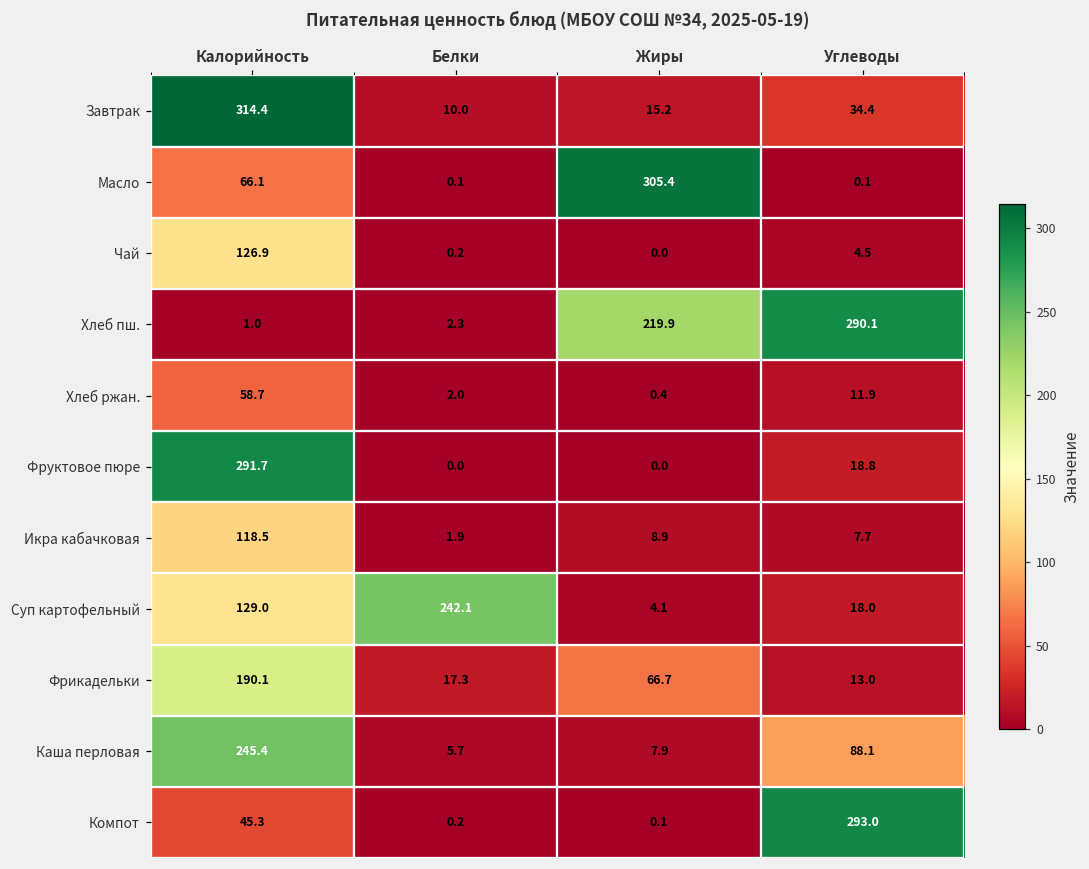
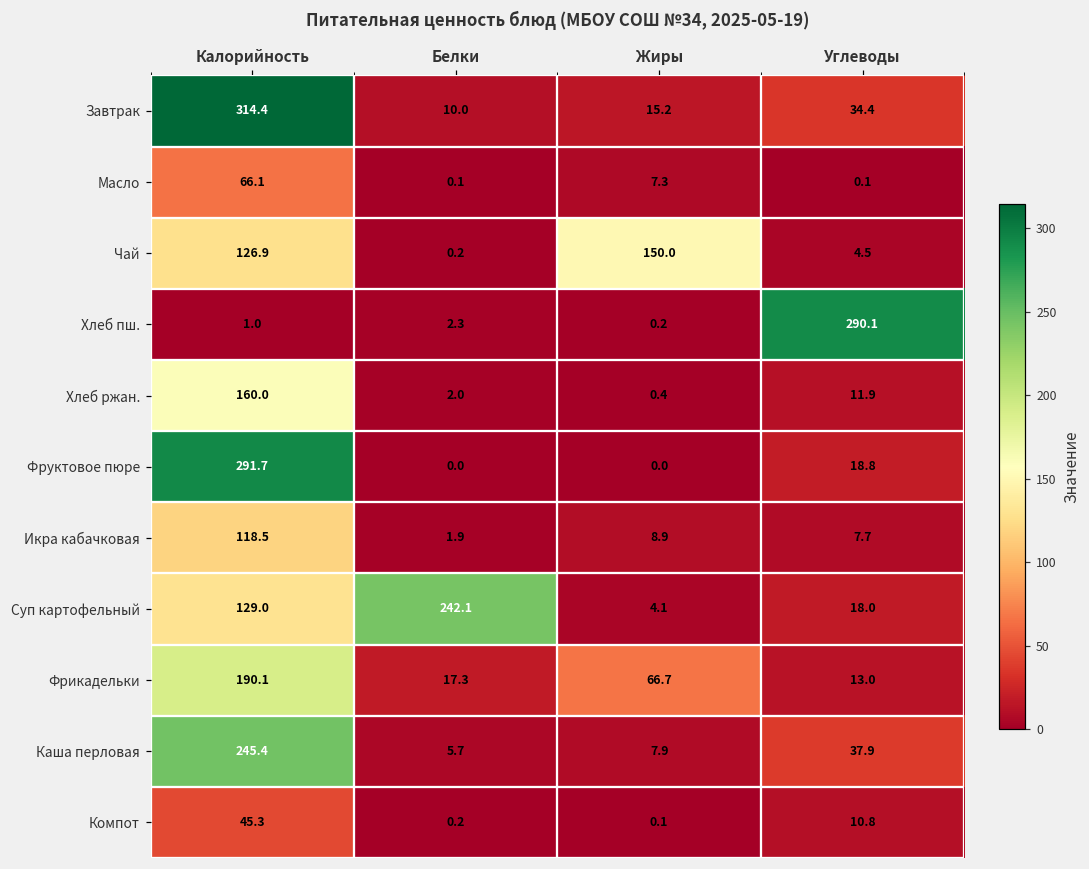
  {
    "Завтрак": {
      "Калорийность": 314.4,
      "Белки": 10.0,
      "Жиры": 15.2,
      "Углеводы": 34.4
    },
    "Масло": {
      "Калорийность": 66.1,
      "Белки": 0.1,
-     "Жиры": 305.4,
+     "Жиры": 7.3,
      "Углеводы": 0.1
    },
    "Чай": {
      "Калорийность": 126.9,
      "Белки": 0.2,
-     "Жиры": 0.0,
+     "Жиры": 150.0,
      "Углеводы": 4.5
    },
    "Хлеб пш.": {
      "Калорийность": 1.0,
      "Белки": 2.3,
-     "Жиры": 219.9,
+     "Жиры": 0.2,
      "Углеводы": 290.1
    },
    "Хлеб ржан.": {
-     "Калорийность": 58.7,
+     "Калорийность": 160.0,
      "Белки": 2.0,
      "Жиры": 0.4,
      "Углеводы": 11.9
    },
    "Фруктовое пюре": {
      "Калорийность": 291.7,
      "Белки": 0.0,
      "Жиры": 0.0,
      "Углеводы": 18.8
    },
    "Икра кабачковая": {
      "Калорийность": 118.5,
      "Белки": 1.9,
      "Жиры": 8.9,
      "Углеводы": 7.7
    },
    "Суп картофельный": {
      "Калорийность": 129.0,
      "Белки": 242.1,
      "Жиры": 4.1,
      "Углеводы": 18.0
    },
    "Фрикадельки": {
      "Калорийность": 190.1,
      "Белки": 17.3,
      "Жиры": 66.7,
      "Углеводы": 13.0
    },
    "Каша перловая": {
      "Калорийность": 245.4,
      "Белки": 5.7,
      "Жиры": 7.9,
-     "Углеводы": 88.1
+     "Углеводы": 37.9
    },
    "Компот": {
      "Калорийность": 45.3,
      "Белки": 0.2,
      "Жиры": 0.1,
-     "Углеводы": 293.0
+     "Углеводы": 10.8
    }
  }
